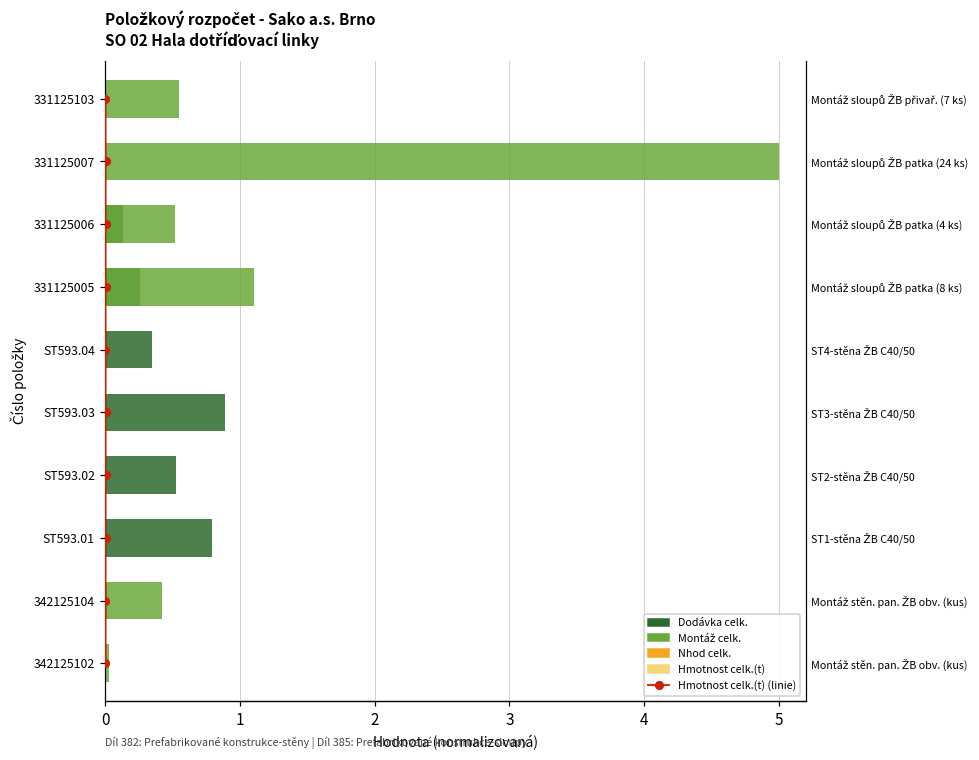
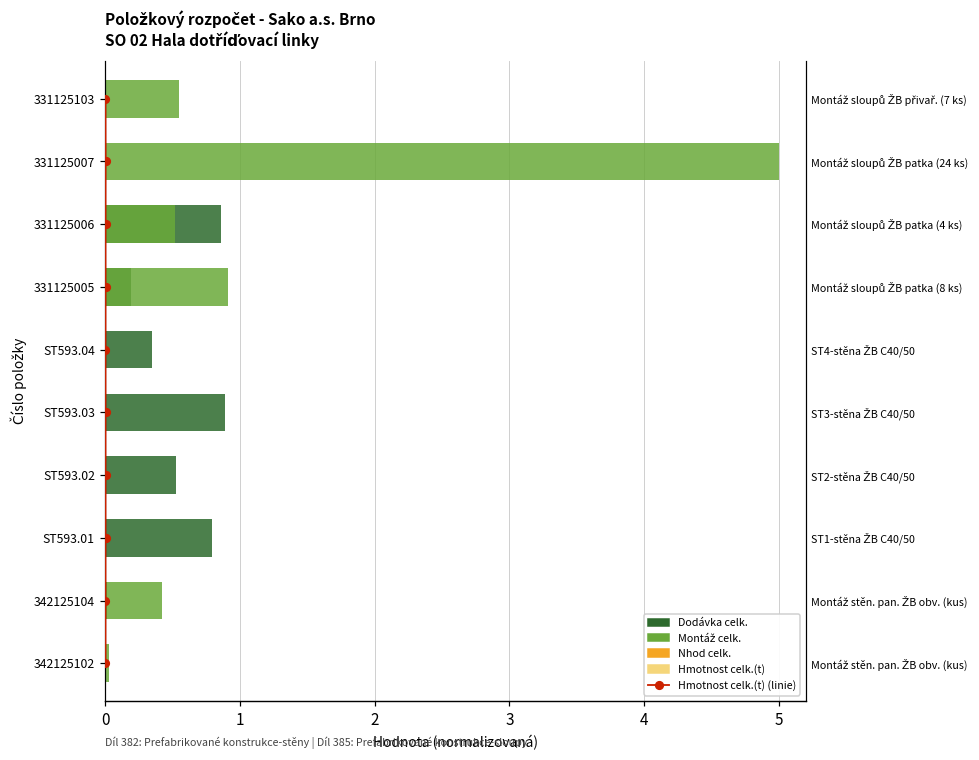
  {
    "Dodávka celk.": {
      "331125007": 0.00,
-     "331125006": 0.13,
-     "331125005": 0.26,
+     "331125006": 0.86,
+     "331125005": 0.19,
      "ST593.04": 0.34,
      "ST593.03": 0.88,
      "ST593.02": 0.52,
      "ST593.01": 0.79
    },
    "Montáž celk.": {
      "331125103": 0.54,
      "331125007": 5.00,
-     "331125005": 1.11,
+     "331125005": 0.91,
      "ST593.04": 0.00,
      "ST593.03": 0.00,
      "ST593.02": 0.00,
      "ST593.01": 0.00,
      "342125104": 0.42,
      "342125102": 0.03
    },
    "Hmotnost celk.(t)": {
      "ST593.04": 0.00,
      "ST593.03": 0.00,
      "ST593.02": 0.00,
      "ST593.01": 0.00
    }
  }
